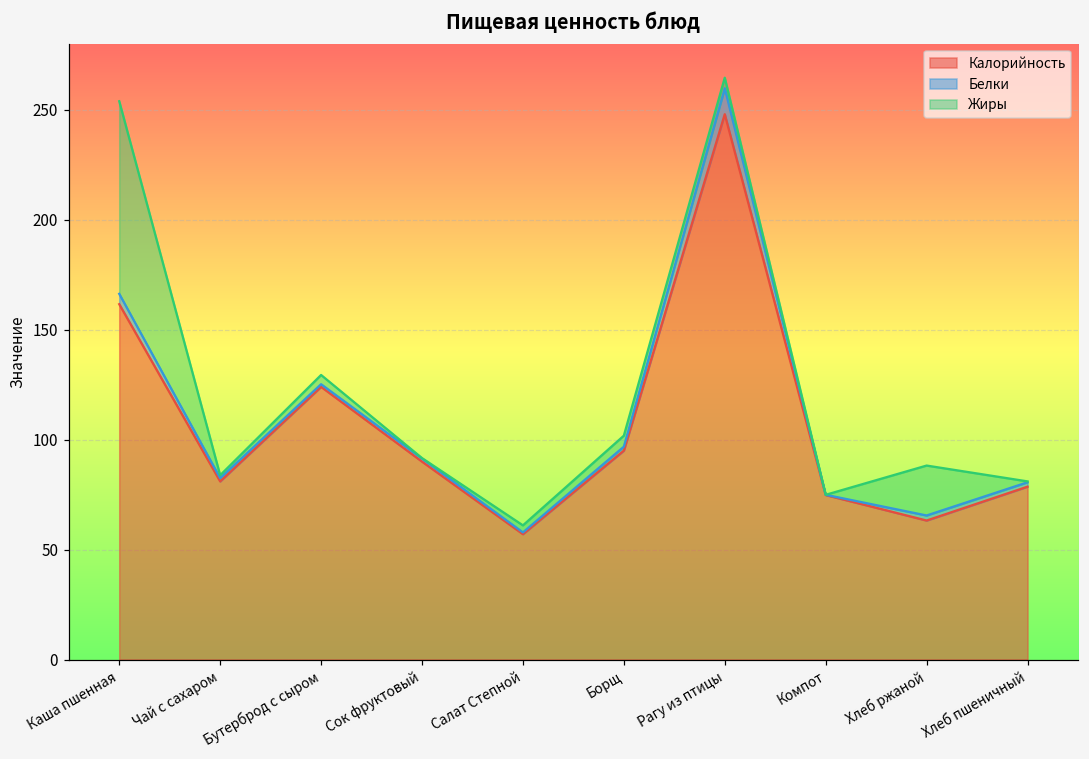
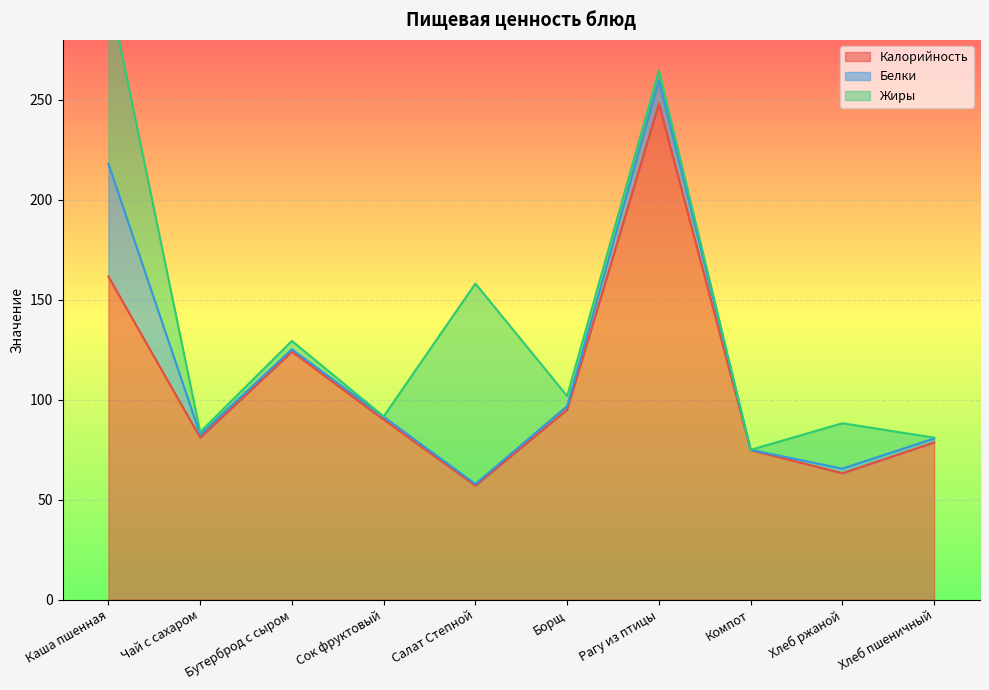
  {
    "Калорийность": {
      "Каша пшенная": 162,
      "Чай с сахаром": 81,
      "Сок фруктовый": 90,
      "Борщ": 95,
      "Рагу из птицы": 248,
      "Хлеб ржаной": 63,
      "Хлеб пшеничный": 79
    },
    "Белки": {
-     "Каша пшенная": 5,
+     "Каша пшенная": 56,
      "Чай с сахаром": 2,
      "Борщ": 2,
      "Рагу из птицы": 12,
      "Хлеб ржаной": 2
    },
    "Жиры": {
      "Чай с сахаром": 1,
      "Бутерброд с сыром": 4,
-     "Салат Степной": 3,
+     "Салат Степной": 100,
      "Борщ": 5,
      "Рагу из птицы": 5,
      "Хлеб ржаной": 23
    }
  }
